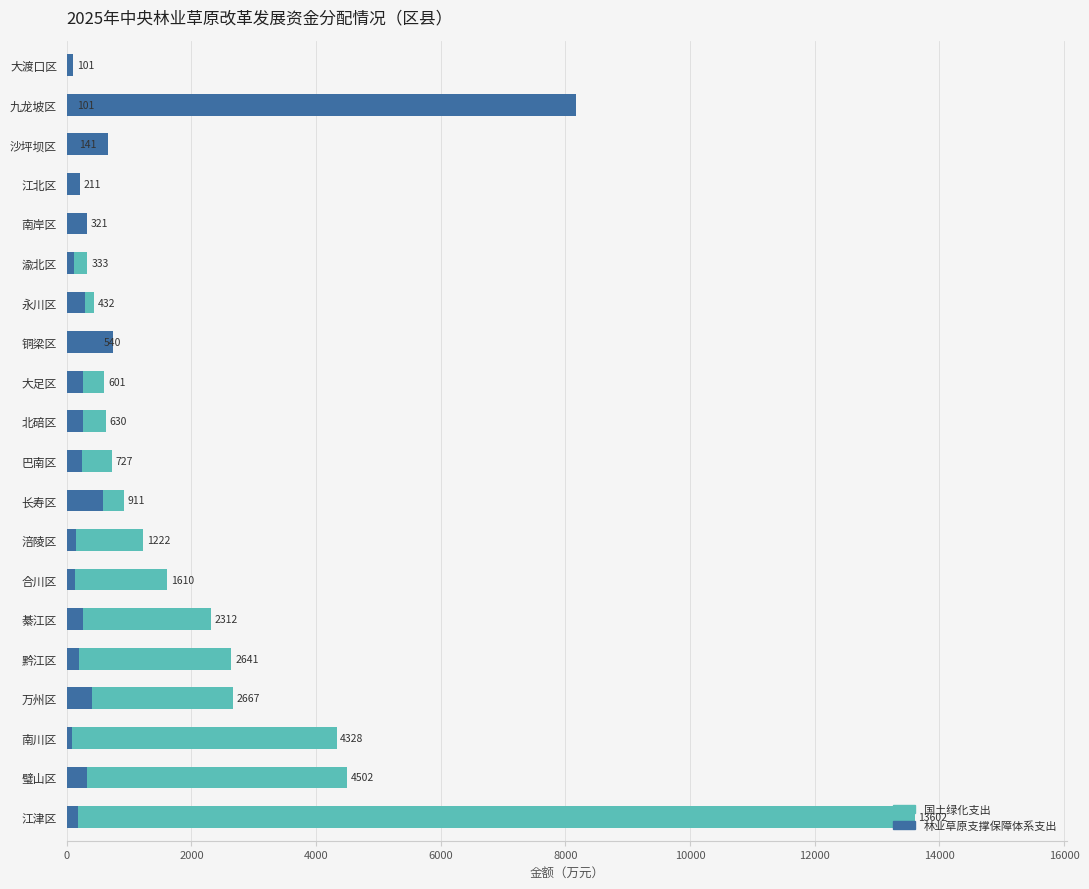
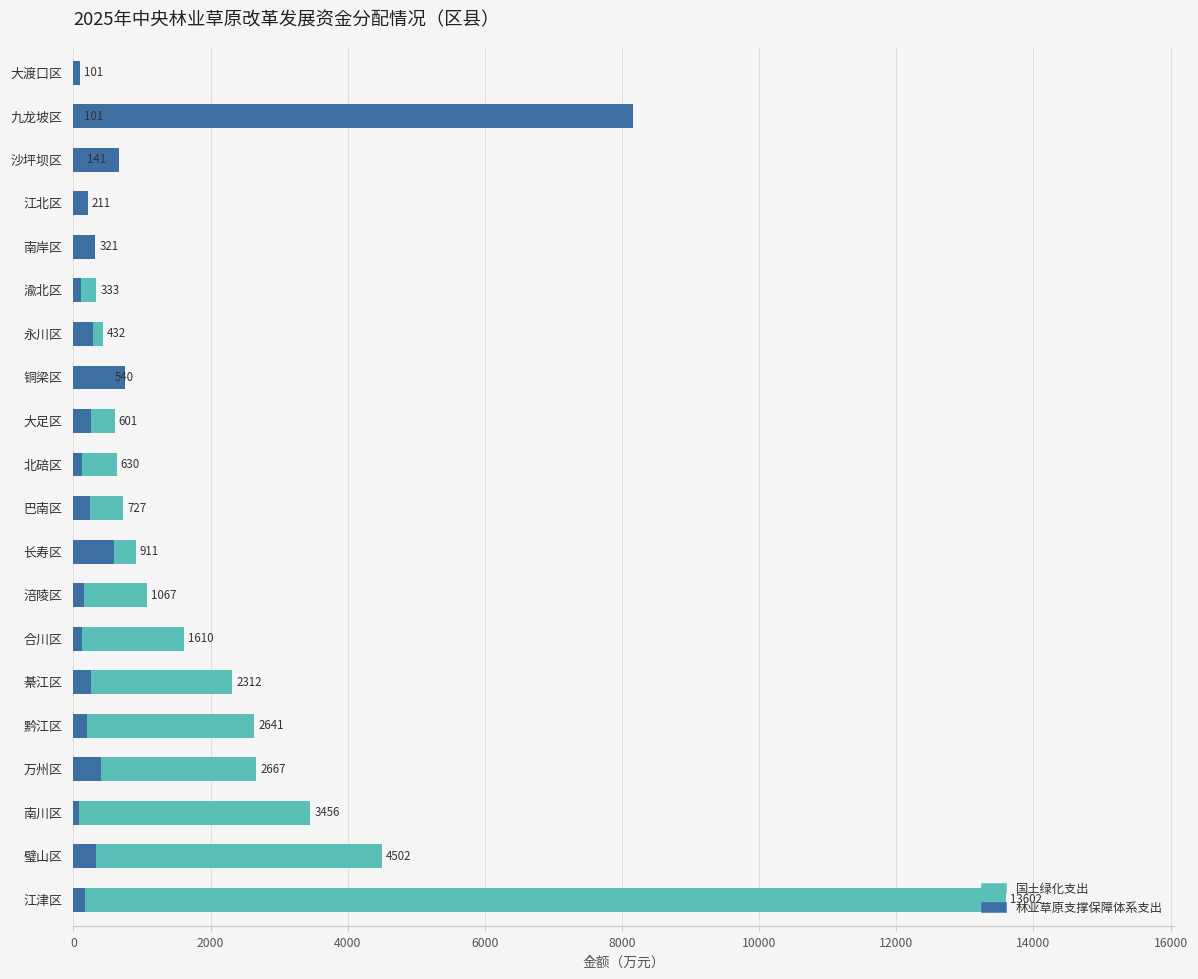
  {
    "国土绿化支出": {
      "大渡口区": 101,
      "江北区": 211,
      "南岸区": 321,
      "渝北区": 333,
      "永川区": 432,
      "大足区": 601,
      "北碚区": 630,
      "巴南区": 727,
      "长寿区": 911,
-     "涪陵区": 1222,
+     "涪陵区": 1067,
      "合川区": 1610,
      "綦江区": 2312,
      "黔江区": 2641,
      "万州区": 2667,
-     "南川区": 4328,
+     "南川区": 3456,
      "璧山区": 4502,
      "江津区": 13602
    },
    "林业草原支撑保障体系支出": {
-     "北碚区": 300
+     "北碚区": 100
    }
  }
